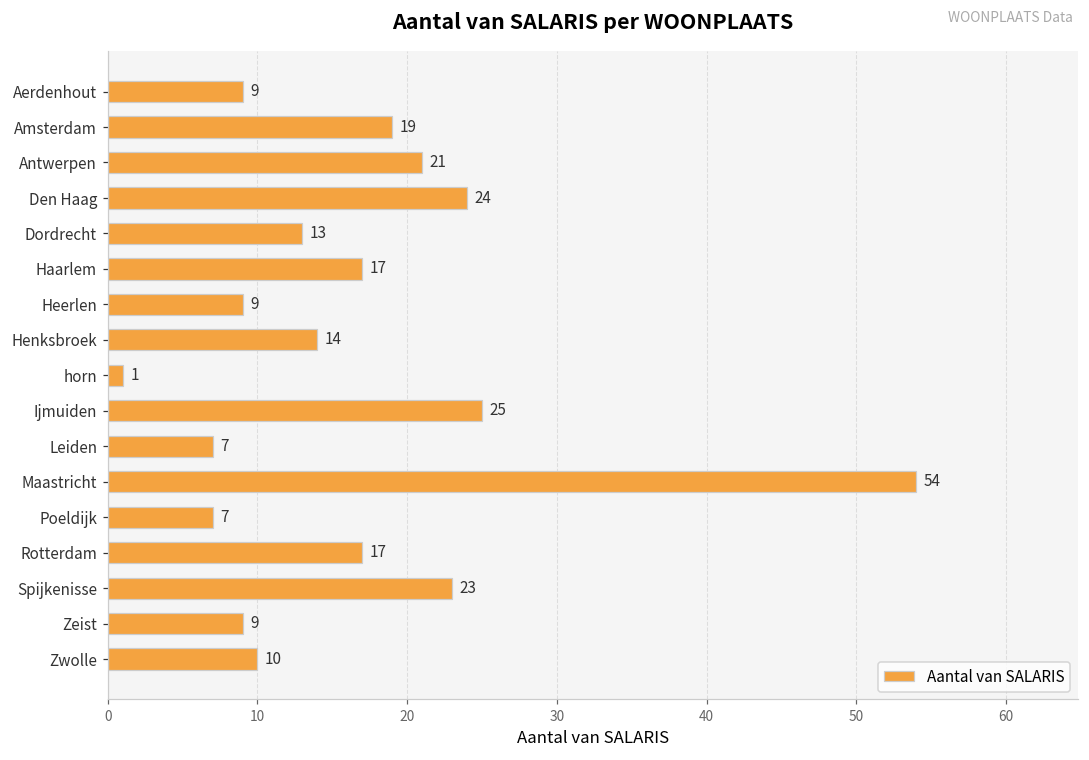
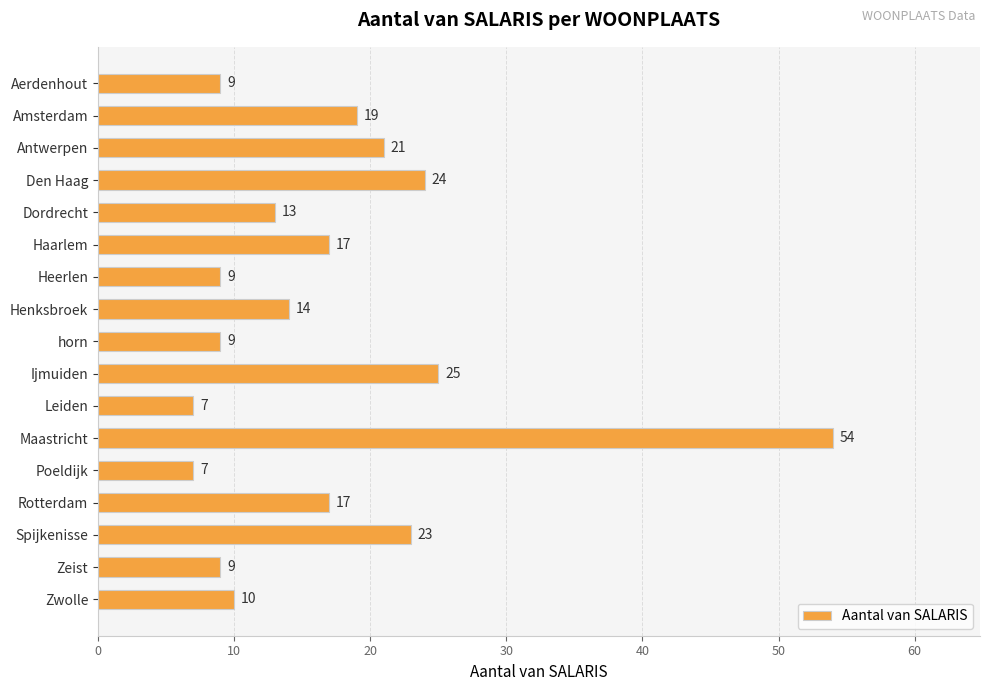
  {
    "Aerdenhout": 9,
    "Amsterdam": 19,
    "Antwerpen": 21,
    "Den Haag": 24,
    "Dordrecht": 13,
    "Haarlem": 17,
    "Heerlen": 9,
    "Henksbroek": 14,
-   "horn": 1,
+   "horn": 9,
    "Ijmuiden": 25,
    "Leiden": 7,
    "Maastricht": 54,
    "Poeldijk": 7,
    "Rotterdam": 17,
    "Spijkenisse": 23,
    "Zeist": 9,
    "Zwolle": 10
  }
